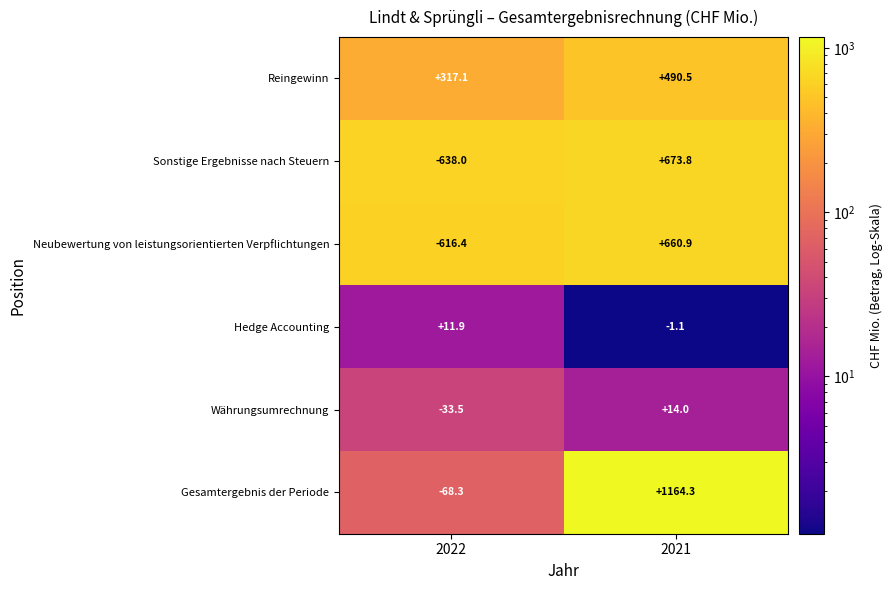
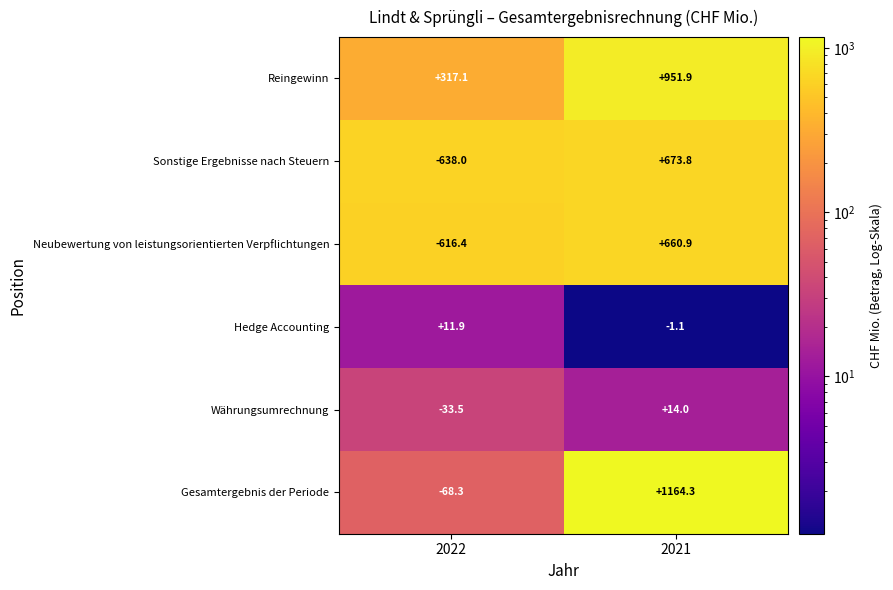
  {
    "Reingewinn": {
      "2022": "+317.1",
-     "2021": "+490.5"
+     "2021": "+951.9"
    },
    "Sonstige Ergebnisse nach Steuern": {
      "2022": "-638.0",
      "2021": "+673.8"
    },
    "Neubewertung von leistungsorientierten Verpflichtungen": {
      "2022": "-616.4",
      "2021": "+660.9"
    },
    "Hedge Accounting": {
      "2022": "+11.9",
      "2021": "-1.1"
    },
    "Währungsumrechnung": {
      "2022": "-33.5",
      "2021": "+14.0"
    },
    "Gesamtergebnis der Periode": {
      "2022": "-68.3",
      "2021": "+1164.3"
    }
  }
